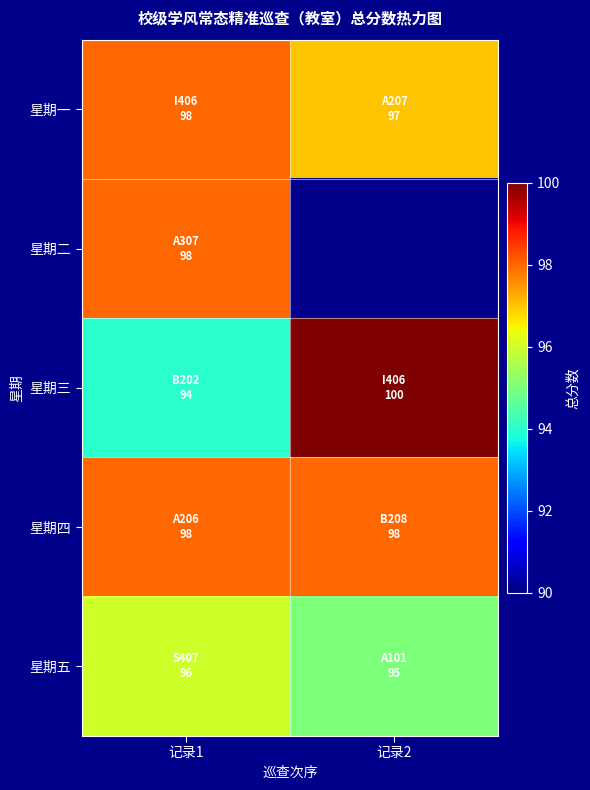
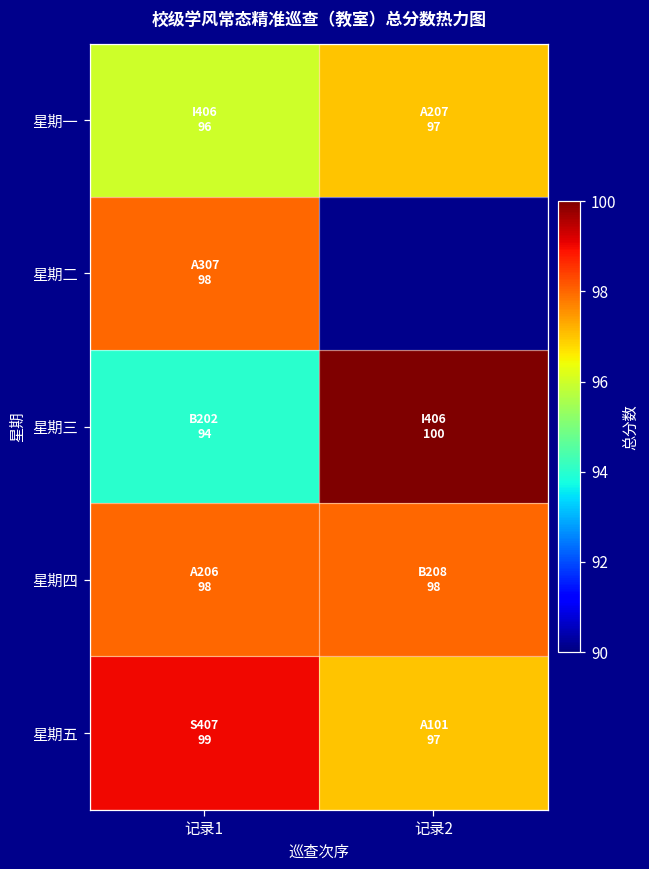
  {
    "星期一": {
-     "记录1": 98,
+     "记录1": 96,
      "记录2": 97
    },
    "星期二": {
      "记录1": 98
    },
    "星期三": {
      "记录1": 94,
      "记录2": 100
    },
    "星期四": {
      "记录1": 98,
      "记录2": 98
    },
    "星期五": {
-     "记录1": 96,
-     "记录2": 95
+     "记录1": 99,
+     "记录2": 97
    }
  }
